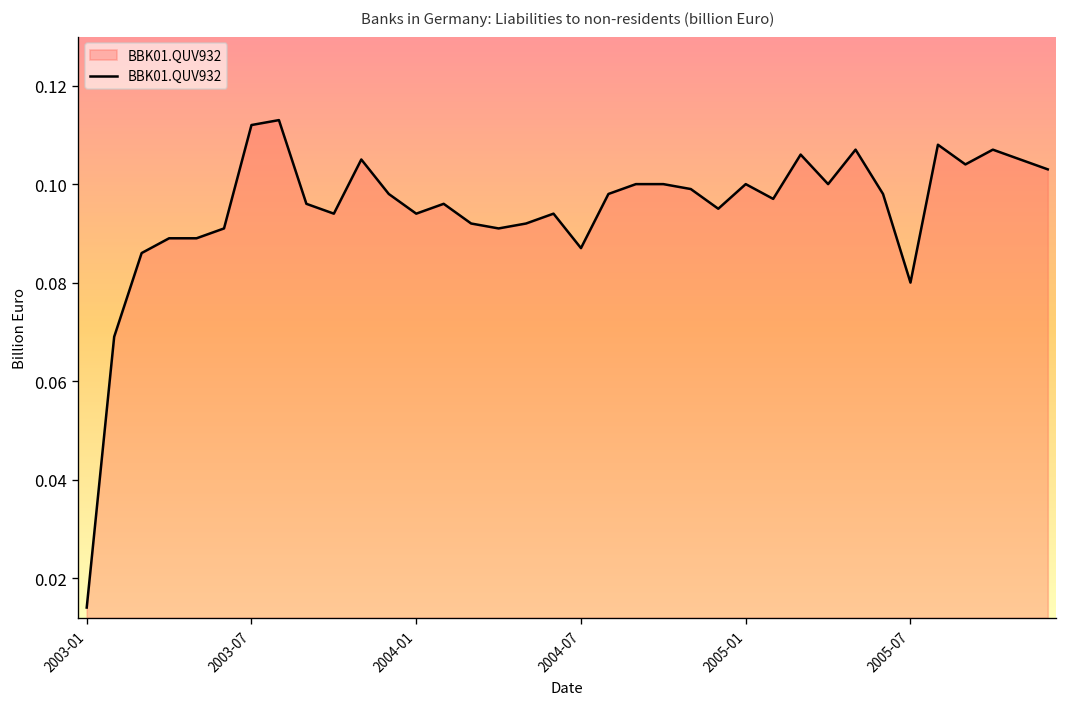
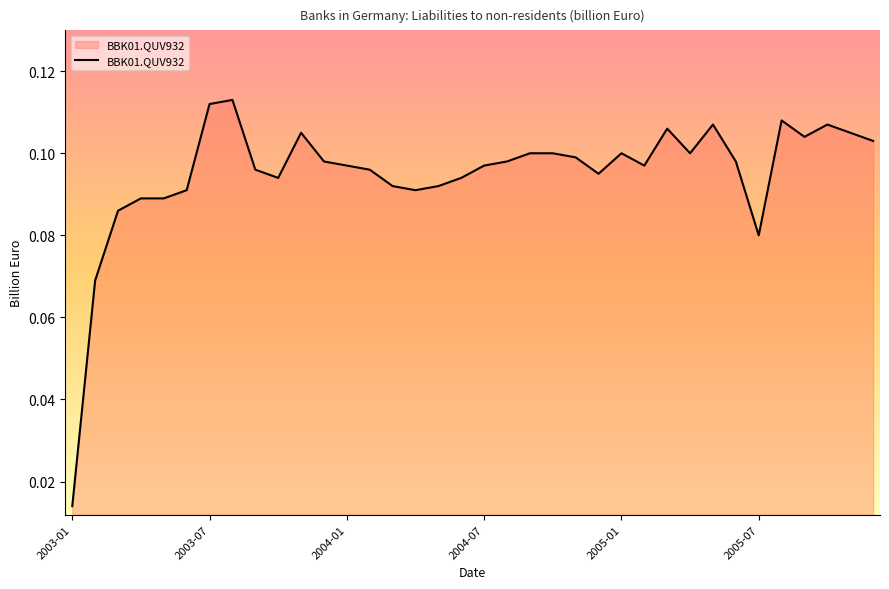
  {
    "2003-01": 0.014,
    "2003-07": 0.112,
-   "2004-01": 0.094,
-   "2004-07": 0.087,
+   "2004-01": 0.097,
+   "2004-07": 0.097,
    "2005-01": 0.100,
    "2005-07": 0.080
  }
